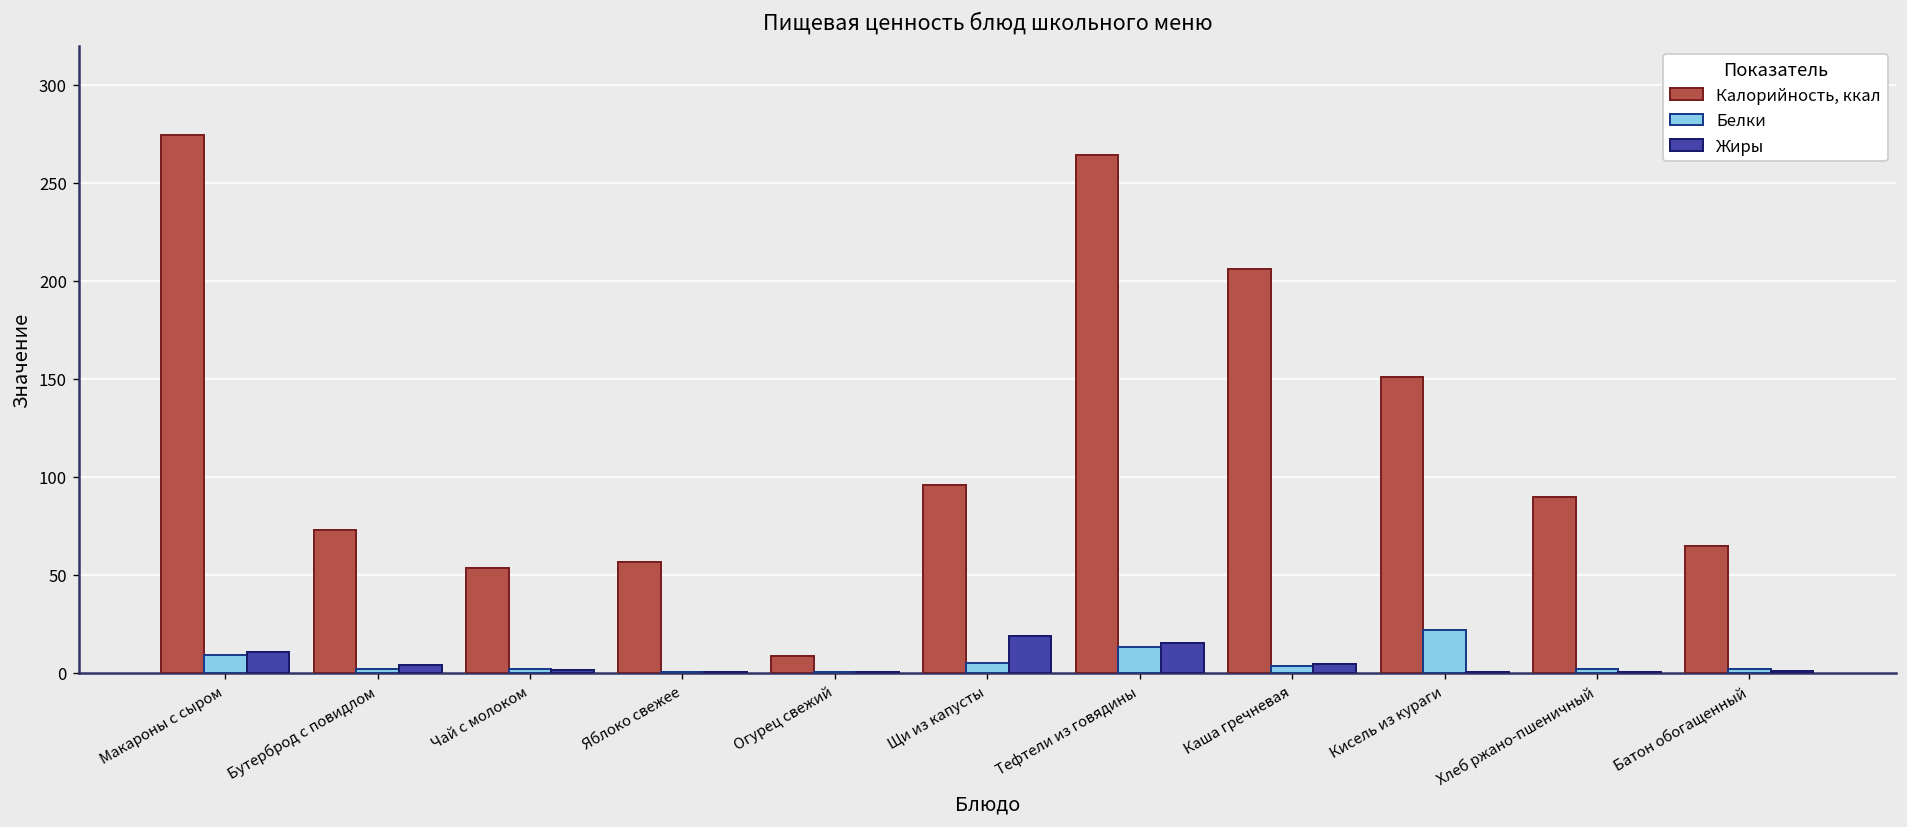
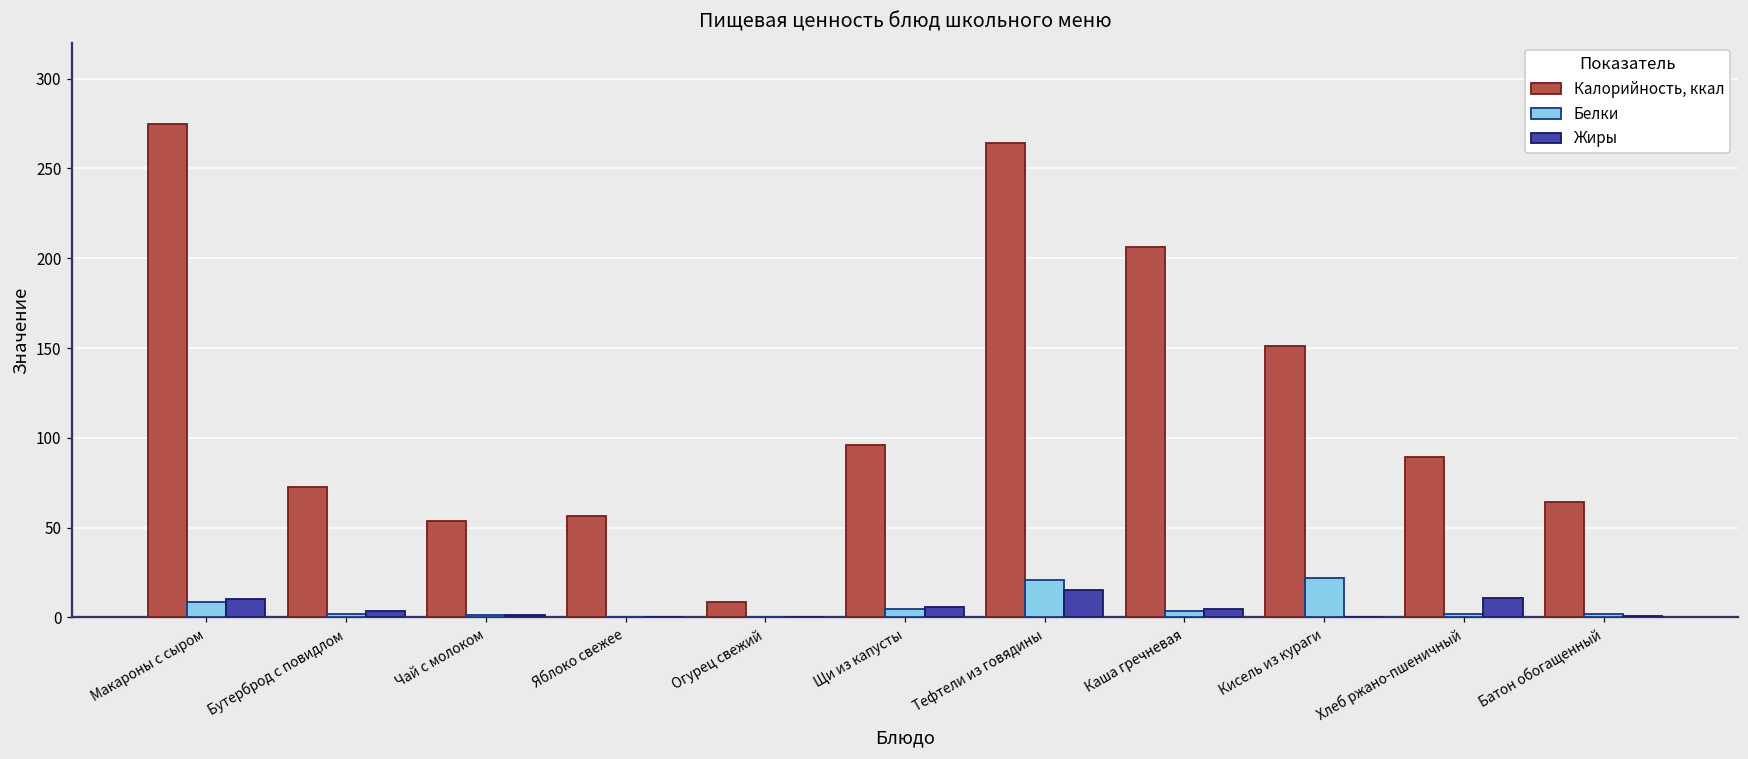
  {
    "Калорийность, ккал": {
      "Макароны с сыром": 275,
      "Бутерброд с повидлом": 73,
      "Чай с молоком": 54,
      "Яблоко свежее": 56,
      "Огурец свежий": 8,
      "Щи из капусты": 96,
      "Тефтели из говядины": 264,
      "Каша гречневая": 206,
      "Кисель из кураги": 151,
      "Хлеб ржано-пшеничный": 89,
      "Батон обогащенный": 64
    },
    "Белки": {
      "Макароны с сыром": 9,
      "Бутерброд с повидлом": 2,
      "Чай с молоком": 2,
      "Щи из капусты": 5,
-     "Тефтели из говядины": 13,
+     "Тефтели из говядины": 21,
      "Каша гречневая": 4,
      "Кисель из кураги": 22,
      "Хлеб ржано-пшеничный": 2,
      "Батон обогащенный": 2
    },
    "Жиры": {
      "Макароны с сыром": 11,
      "Бутерброд с повидлом": 4,
-     "Щи из капусты": 19,
+     "Щи из капусты": 6,
      "Тефтели из говядины": 15,
      "Каша гречневая": 5,
-     "Хлеб ржано-пшеничный": 1
+     "Хлеб ржано-пшеничный": 11
    }
  }
